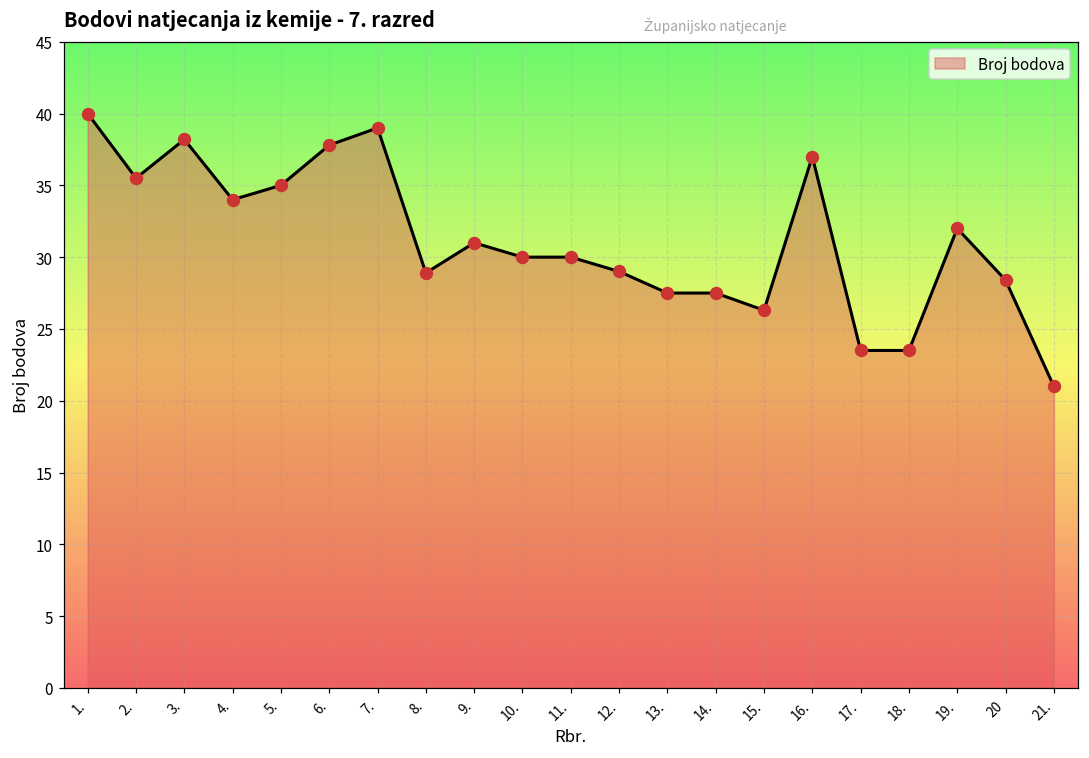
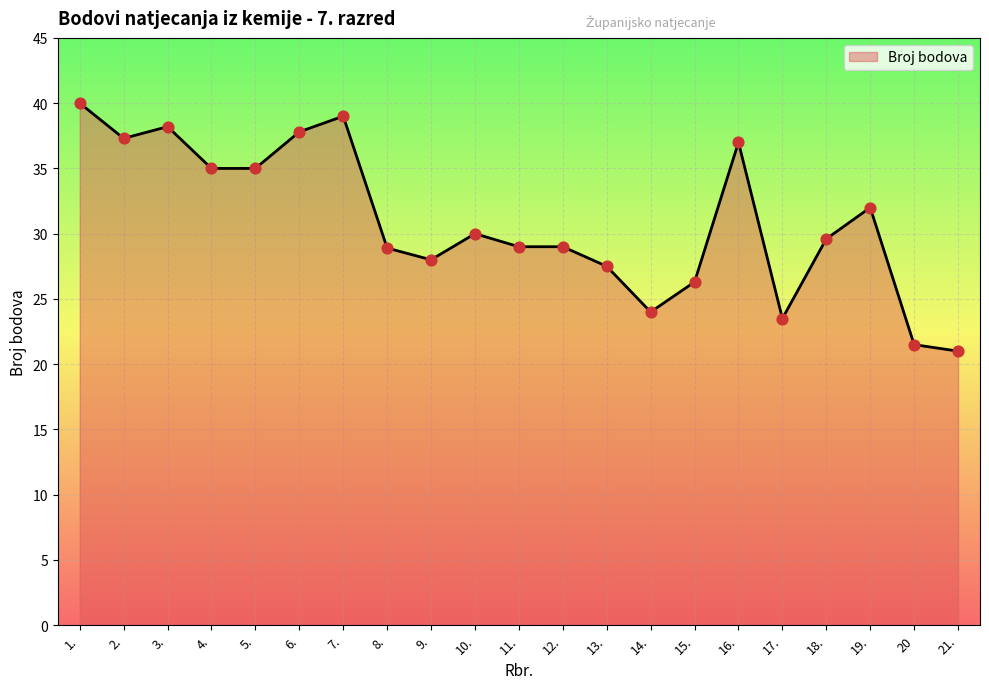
  {
    "1.": 40.0,
-   "2.": 35.5,
+   "2.": 37.3,
    "3.": 38.2,
-   "4.": 34,
+   "4.": 35,
    "5.": 35.0,
    "6.": 37.8,
    "7.": 39.0,
    "8.": 28.9,
-   "9.": 31,
+   "9.": 28,
    "10.": 30.0,
-   "11.": 30,
+   "11.": 29,
    "12.": 29.0,
    "13.": 27.5,
-   "14.": 27.5,
+   "14.": 24.0,
    "15.": 26.3,
    "16.": 37.0,
    "17.": 23.5,
-   "18.": 23.5,
+   "18.": 29.6,
    "19.": 32.0,
-   "20": 28.4,
+   "20": 21.5,
    "21.": 21.0
  }
